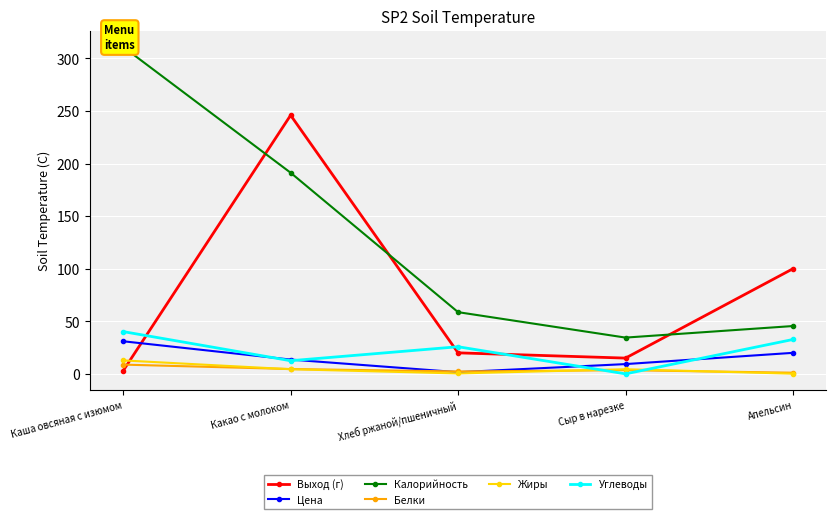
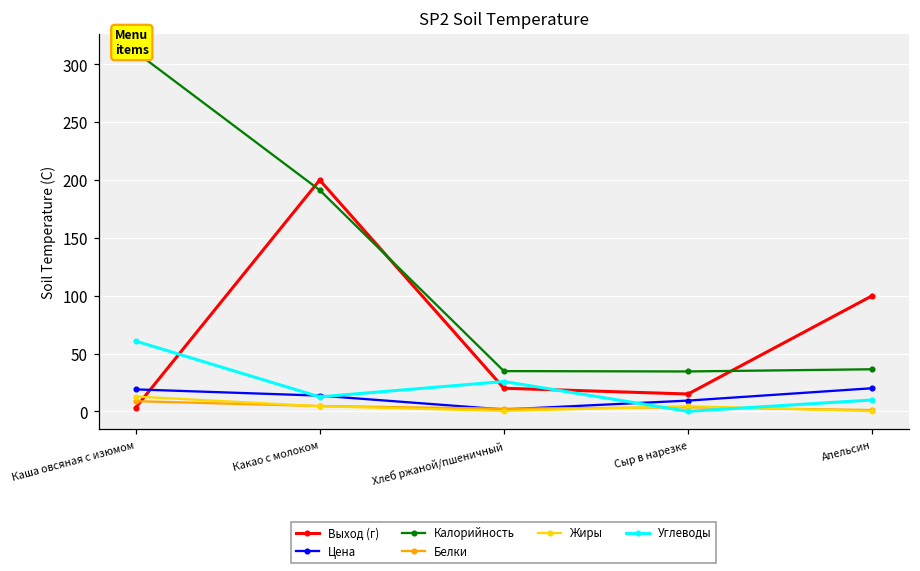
  {
    "Выход (г)": {
      "Каша овсяная с изюмом": 3,
-     "Какао с молоком": 246,
+     "Какао с молоком": 200,
      "Хлеб ржаной/пшеничный": 20,
      "Сыр в нарезке": 15,
      "Апельсин": 100
    },
    "Цена": {
-     "Каша овсяная с изюмом": 31,
+     "Каша овсяная с изюмом": 19,
      "Сыр в нарезке": 9,
      "Апельсин": 20
    },
    "Калорийность": {
      "Какао с молоком": 191,
-     "Хлеб ржаной/пшеничный": 59,
+     "Хлеб ржаной/пшеничный": 35,
      "Сыр в нарезке": 35,
-     "Апельсин": 46
+     "Апельсин": 36
    },
    "Углеводы": {
-     "Каша овсяная с изюмом": 40,
+     "Каша овсяная с изюмом": 61,
      "Хлеб ржаной/пшеничный": 26,
      "Сыр в нарезке": 0,
-     "Апельсин": 33
+     "Апельсин": 10
    }
  }
